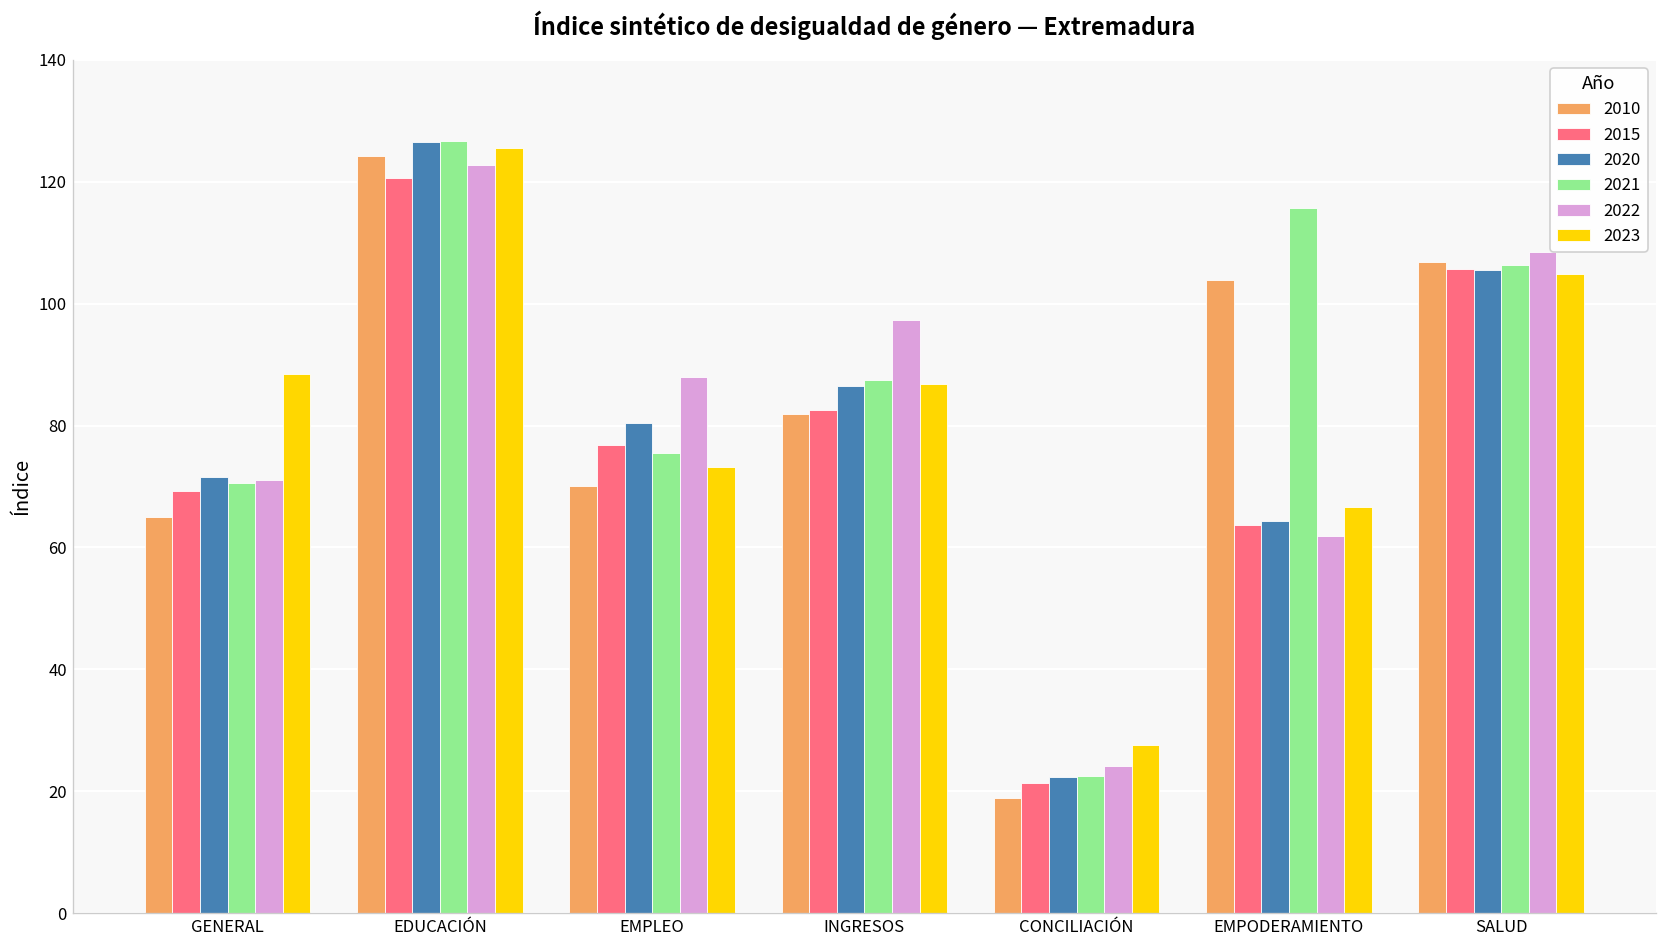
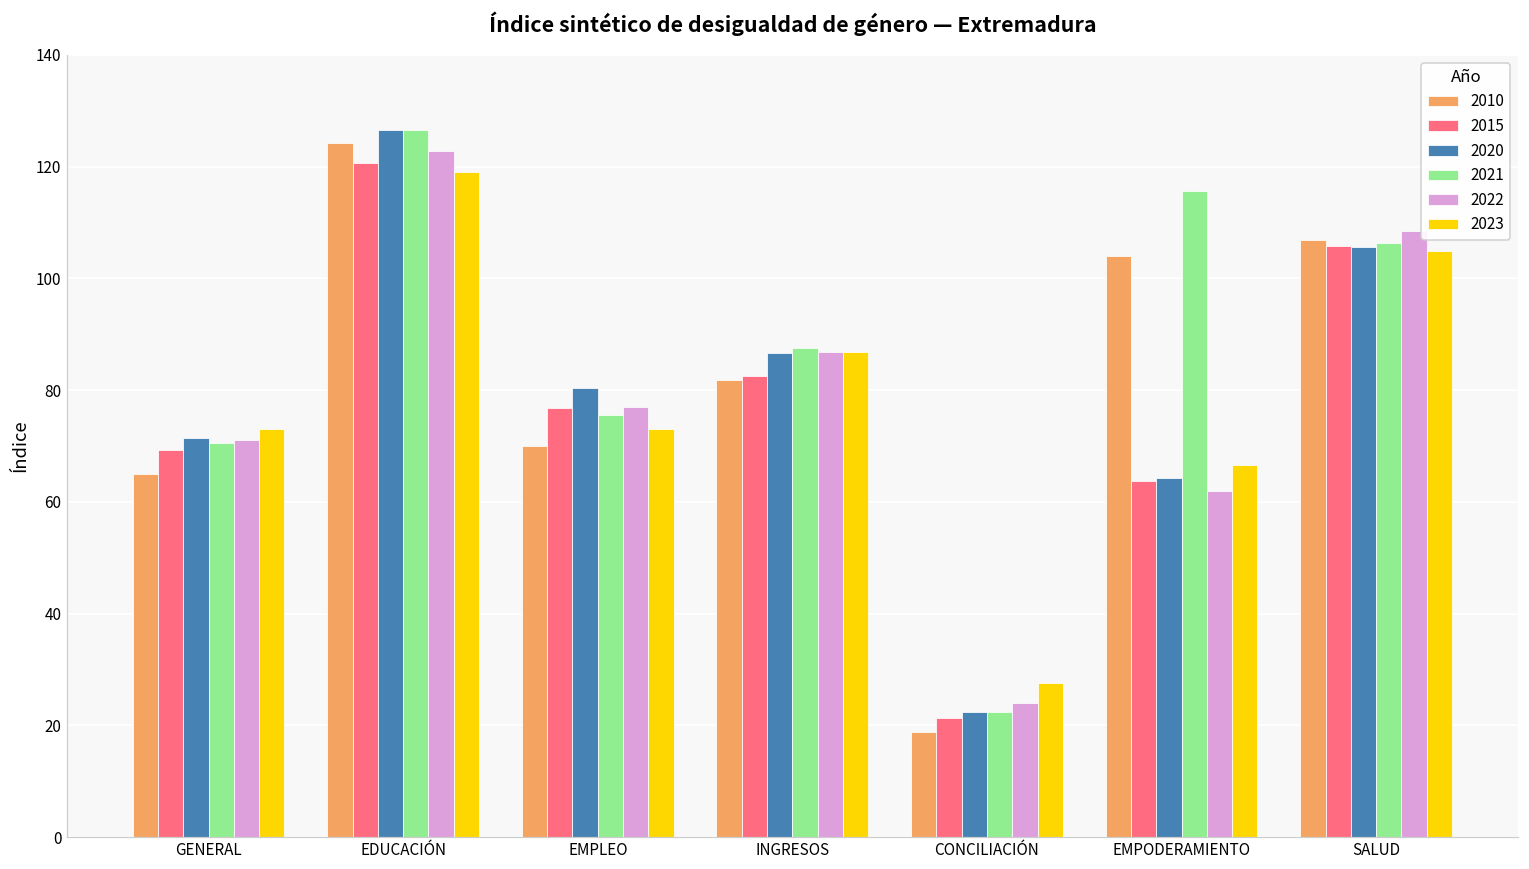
  {
    "2010": {
      "GENERAL": 65,
      "EDUCACIÓN": 124,
      "EMPLEO": 70,
      "INGRESOS": 82,
      "CONCILIACIÓN": 19,
      "EMPODERAMIENTO": 104,
      "SALUD": 107
    },
    "2015": {
      "GENERAL": 69,
      "EDUCACIÓN": 121,
      "EMPLEO": 77,
      "INGRESOS": 83,
      "CONCILIACIÓN": 21,
      "EMPODERAMIENTO": 64,
      "SALUD": 106
    },
    "2020": {
      "GENERAL": 71,
      "EDUCACIÓN": 127,
      "EMPLEO": 80,
      "INGRESOS": 87,
      "CONCILIACIÓN": 22,
      "EMPODERAMIENTO": 64,
      "SALUD": 106
    },
    "2021": {
      "GENERAL": 71,
      "EDUCACIÓN": 127,
      "EMPLEO": 76,
      "INGRESOS": 87,
      "CONCILIACIÓN": 22,
      "EMPODERAMIENTO": 116,
      "SALUD": 106
    },
    "2022": {
      "GENERAL": 71,
      "EDUCACIÓN": 123,
-     "EMPLEO": 88,
-     "INGRESOS": 97,
+     "EMPLEO": 77,
+     "INGRESOS": 87,
      "CONCILIACIÓN": 24,
      "EMPODERAMIENTO": 62,
      "SALUD": 109
    },
    "2023": {
-     "GENERAL": 88,
-     "EDUCACIÓN": 126,
+     "GENERAL": 73,
+     "EDUCACIÓN": 119,
      "EMPLEO": 73,
      "INGRESOS": 87,
      "CONCILIACIÓN": 28,
      "EMPODERAMIENTO": 67,
      "SALUD": 105
    }
  }
